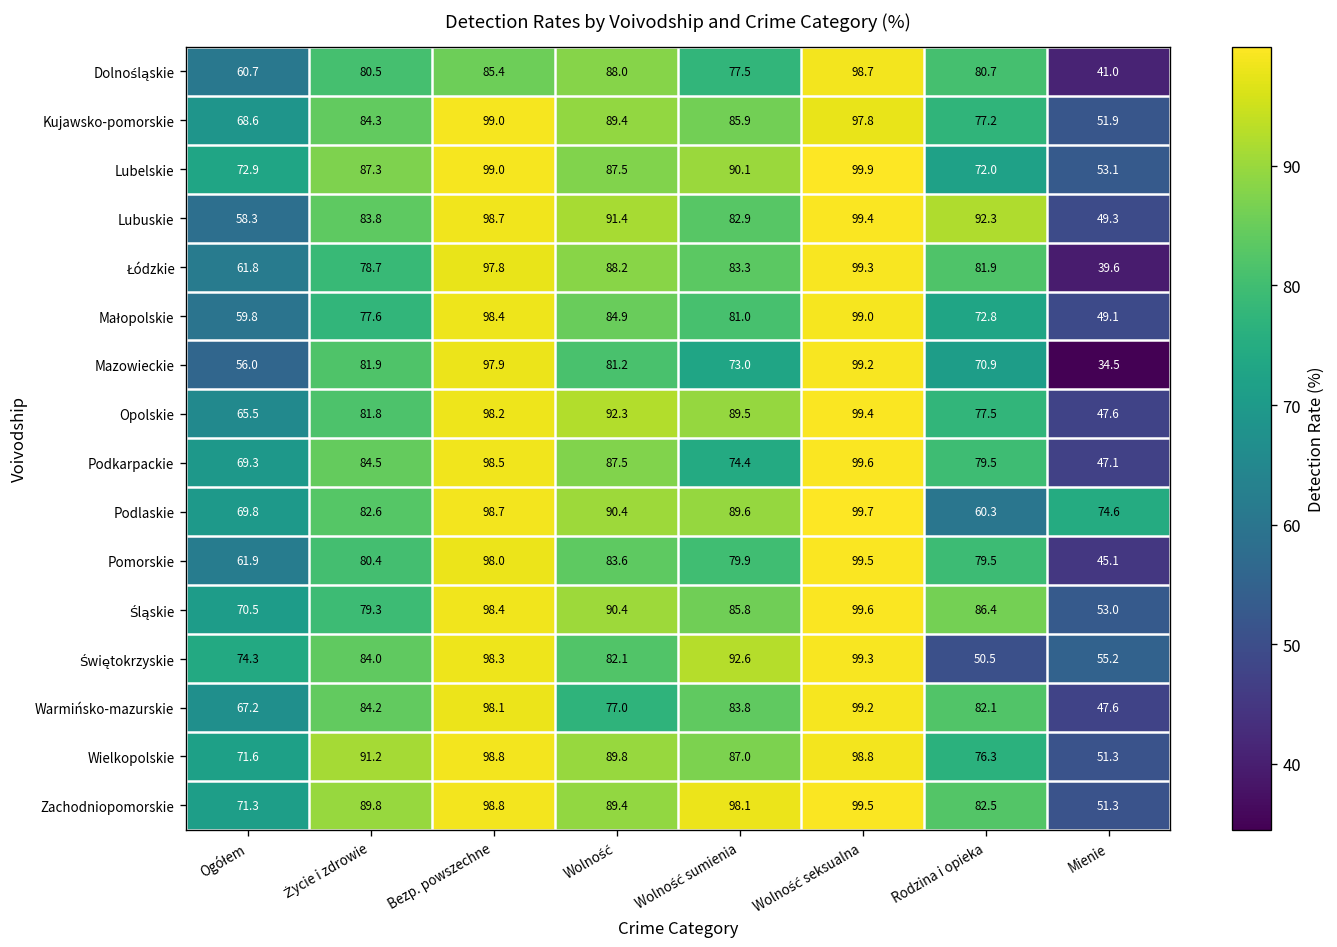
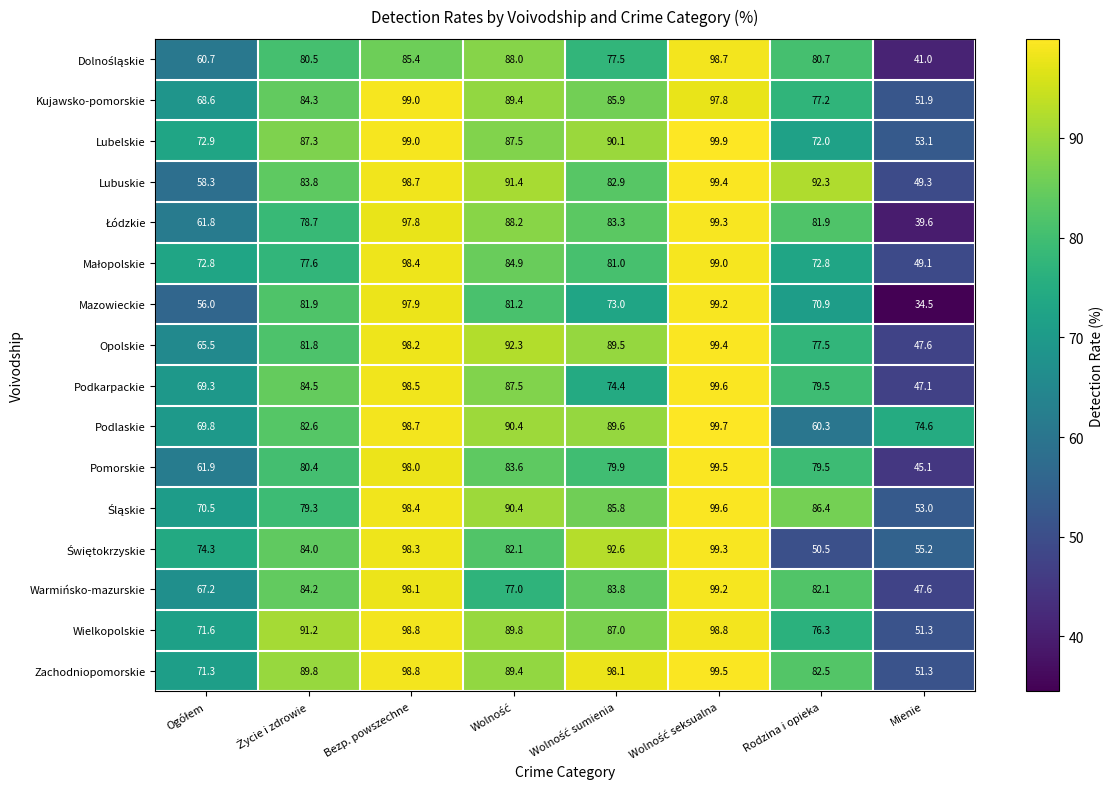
  {
    "Dolnośląskie": {
      "Ogółem": 60.7,
      "Życie i zdrowie": 80.5,
      "Bezp. powszechne": 85.4,
      "Wolność": 88.0,
      "Wolność sumienia": 77.5,
      "Wolność seksualna": 98.7,
      "Rodzina i opieka": 80.7,
      "Mienie": 41.0
    },
    "Kujawsko-pomorskie": {
      "Ogółem": 68.6,
      "Życie i zdrowie": 84.3,
      "Bezp. powszechne": 99.0,
      "Wolność": 89.4,
      "Wolność sumienia": 85.9,
      "Wolność seksualna": 97.8,
      "Rodzina i opieka": 77.2,
      "Mienie": 51.9
    },
    "Lubelskie": {
      "Ogółem": 72.9,
      "Życie i zdrowie": 87.3,
      "Bezp. powszechne": 99.0,
      "Wolność": 87.5,
      "Wolność sumienia": 90.1,
      "Wolność seksualna": 99.9,
      "Rodzina i opieka": 72.0,
      "Mienie": 53.1
    },
    "Lubuskie": {
      "Ogółem": 58.3,
      "Życie i zdrowie": 83.8,
      "Bezp. powszechne": 98.7,
      "Wolność": 91.4,
      "Wolność sumienia": 82.9,
      "Wolność seksualna": 99.4,
      "Rodzina i opieka": 92.3,
      "Mienie": 49.3
    },
    "Łódzkie": {
      "Ogółem": 61.8,
      "Życie i zdrowie": 78.7,
      "Bezp. powszechne": 97.8,
      "Wolność": 88.2,
      "Wolność sumienia": 83.3,
      "Wolność seksualna": 99.3,
      "Rodzina i opieka": 81.9,
      "Mienie": 39.6
    },
    "Małopolskie": {
-     "Ogółem": 59.8,
+     "Ogółem": 72.8,
      "Życie i zdrowie": 77.6,
      "Bezp. powszechne": 98.4,
      "Wolność": 84.9,
      "Wolność sumienia": 81.0,
      "Wolność seksualna": 99.0,
      "Rodzina i opieka": 72.8,
      "Mienie": 49.1
    },
    "Mazowieckie": {
      "Ogółem": 56.0,
      "Życie i zdrowie": 81.9,
      "Bezp. powszechne": 97.9,
      "Wolność": 81.2,
      "Wolność sumienia": 73.0,
      "Wolność seksualna": 99.2,
      "Rodzina i opieka": 70.9,
      "Mienie": 34.5
    },
    "Opolskie": {
      "Ogółem": 65.5,
      "Życie i zdrowie": 81.8,
      "Bezp. powszechne": 98.2,
      "Wolność": 92.3,
      "Wolność sumienia": 89.5,
      "Wolność seksualna": 99.4,
      "Rodzina i opieka": 77.5,
      "Mienie": 47.6
    },
    "Podkarpackie": {
      "Ogółem": 69.3,
      "Życie i zdrowie": 84.5,
      "Bezp. powszechne": 98.5,
      "Wolność": 87.5,
      "Wolność sumienia": 74.4,
      "Wolność seksualna": 99.6,
      "Rodzina i opieka": 79.5,
      "Mienie": 47.1
    },
    "Podlaskie": {
      "Ogółem": 69.8,
      "Życie i zdrowie": 82.6,
      "Bezp. powszechne": 98.7,
      "Wolność": 90.4,
      "Wolność sumienia": 89.6,
      "Wolność seksualna": 99.7,
      "Rodzina i opieka": 60.3,
      "Mienie": 74.6
    },
    "Pomorskie": {
      "Ogółem": 61.9,
      "Życie i zdrowie": 80.4,
      "Bezp. powszechne": 98.0,
      "Wolność": 83.6,
      "Wolność sumienia": 79.9,
      "Wolność seksualna": 99.5,
      "Rodzina i opieka": 79.5,
      "Mienie": 45.1
    },
    "Śląskie": {
      "Ogółem": 70.5,
      "Życie i zdrowie": 79.3,
      "Bezp. powszechne": 98.4,
      "Wolność": 90.4,
      "Wolność sumienia": 85.8,
      "Wolność seksualna": 99.6,
      "Rodzina i opieka": 86.4,
      "Mienie": 53.0
    },
    "Świętokrzyskie": {
      "Ogółem": 74.3,
      "Życie i zdrowie": 84.0,
      "Bezp. powszechne": 98.3,
      "Wolność": 82.1,
      "Wolność sumienia": 92.6,
      "Wolność seksualna": 99.3,
      "Rodzina i opieka": 50.5,
      "Mienie": 55.2
    },
    "Warmińsko-mazurskie": {
      "Ogółem": 67.2,
      "Życie i zdrowie": 84.2,
      "Bezp. powszechne": 98.1,
      "Wolność": 77.0,
      "Wolność sumienia": 83.8,
      "Wolność seksualna": 99.2,
      "Rodzina i opieka": 82.1,
      "Mienie": 47.6
    },
    "Wielkopolskie": {
      "Ogółem": 71.6,
      "Życie i zdrowie": 91.2,
      "Bezp. powszechne": 98.8,
      "Wolność": 89.8,
      "Wolność sumienia": 87.0,
      "Wolność seksualna": 98.8,
      "Rodzina i opieka": 76.3,
      "Mienie": 51.3
    },
    "Zachodniopomorskie": {
      "Ogółem": 71.3,
      "Życie i zdrowie": 89.8,
      "Bezp. powszechne": 98.8,
      "Wolność": 89.4,
      "Wolność sumienia": 98.1,
      "Wolność seksualna": 99.5,
      "Rodzina i opieka": 82.5,
      "Mienie": 51.3
    }
  }
